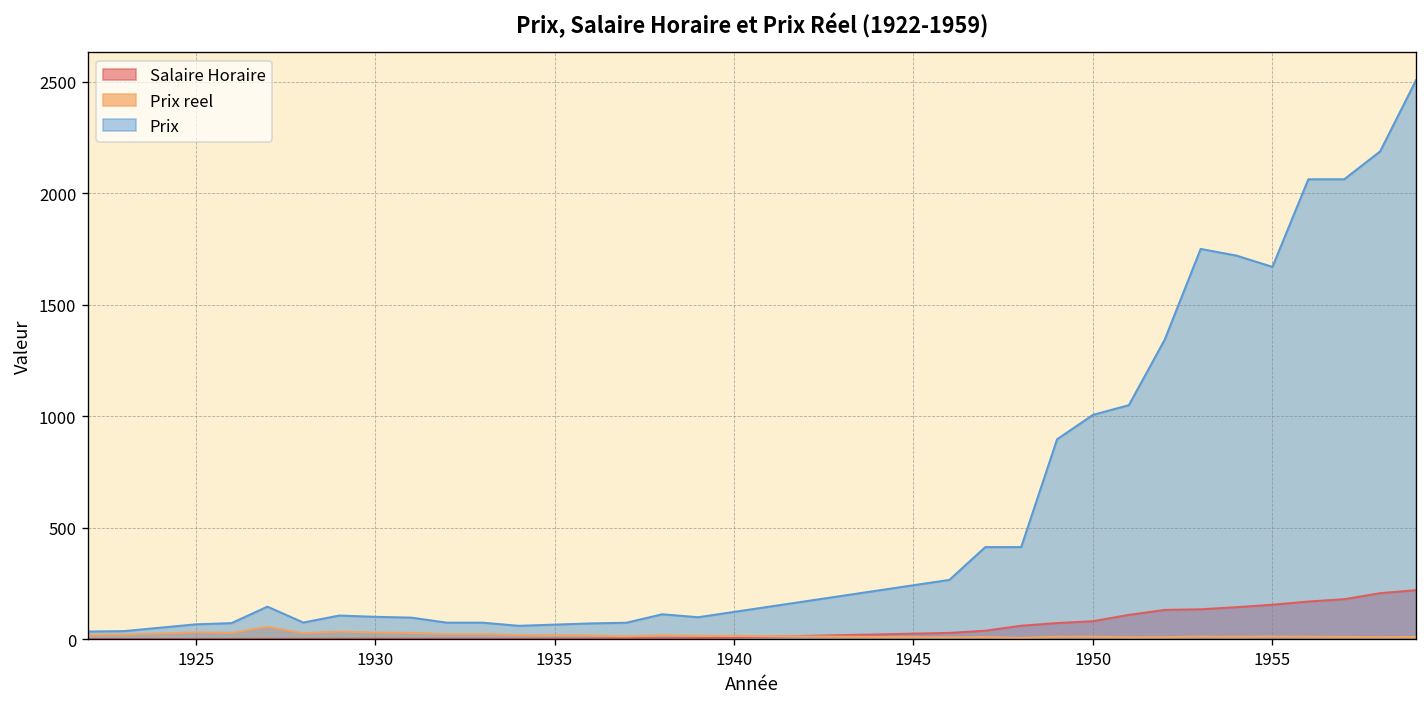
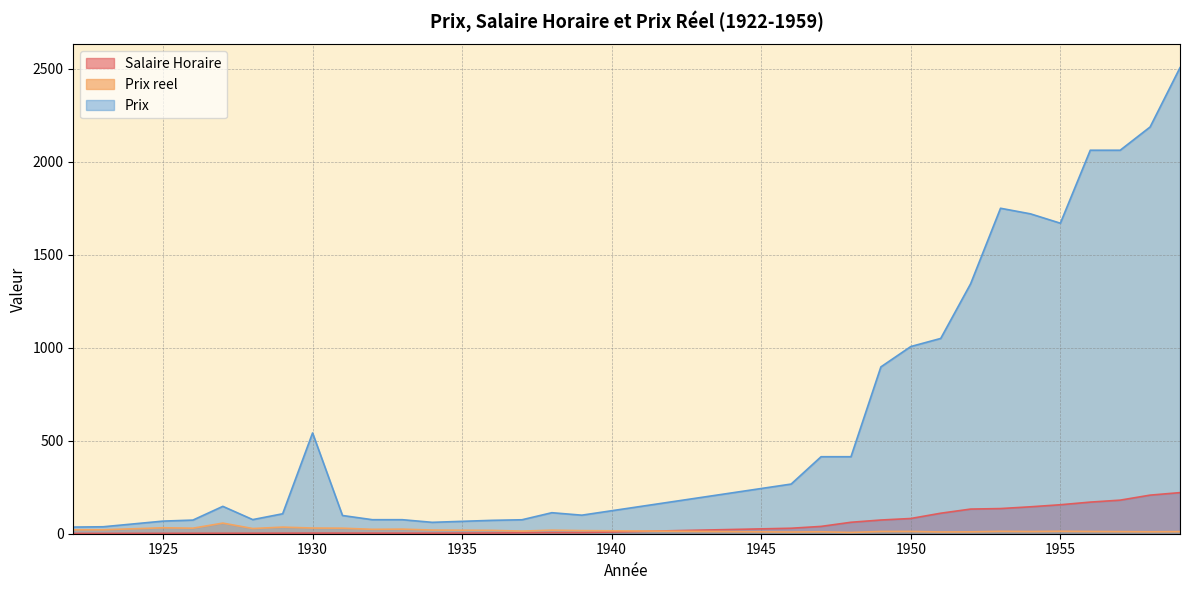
  {
    "Prix": {
      "1925": 70,
-     "1930": 100,
+     "1930": 540,
      "1950": 1010,
      "1955": 1670
    }
  }
